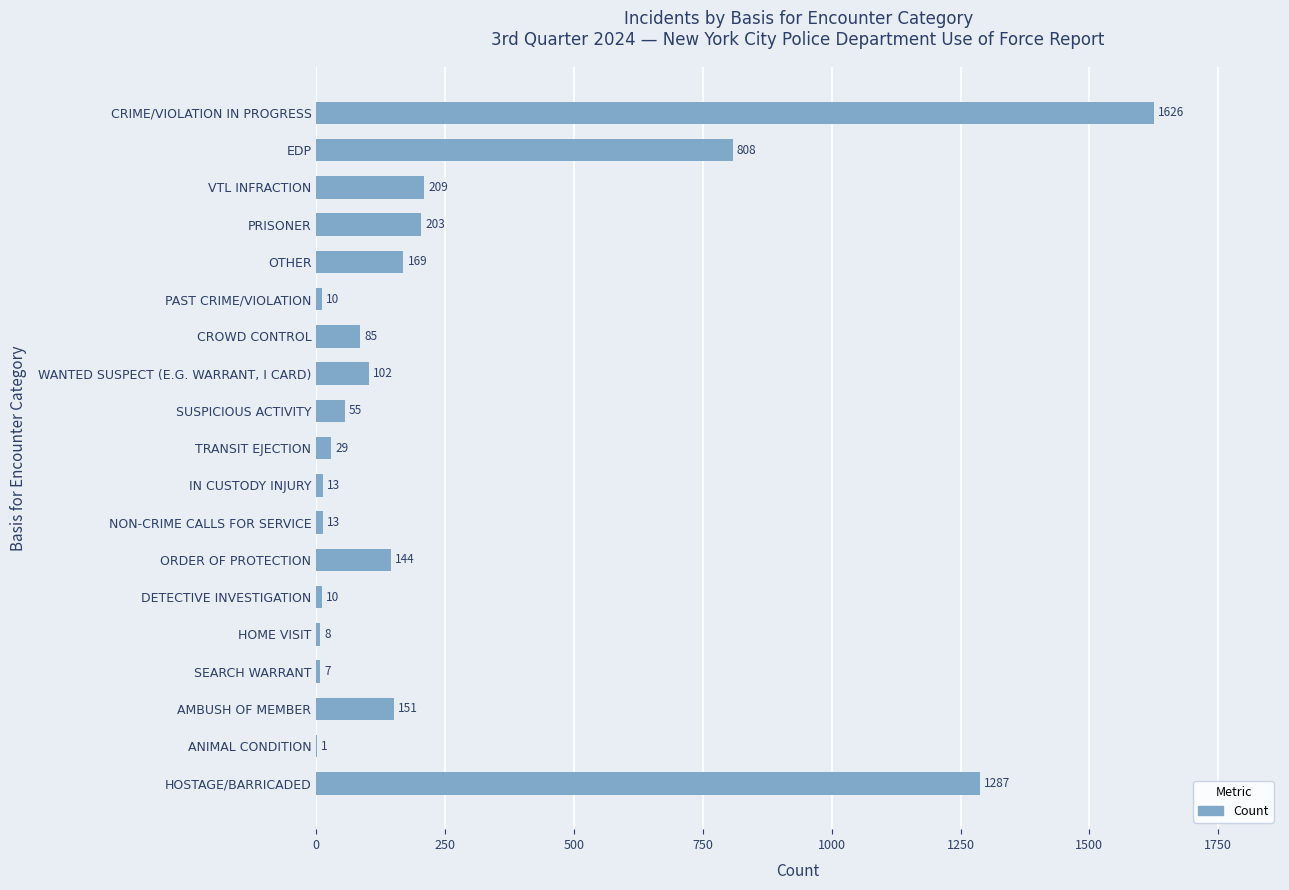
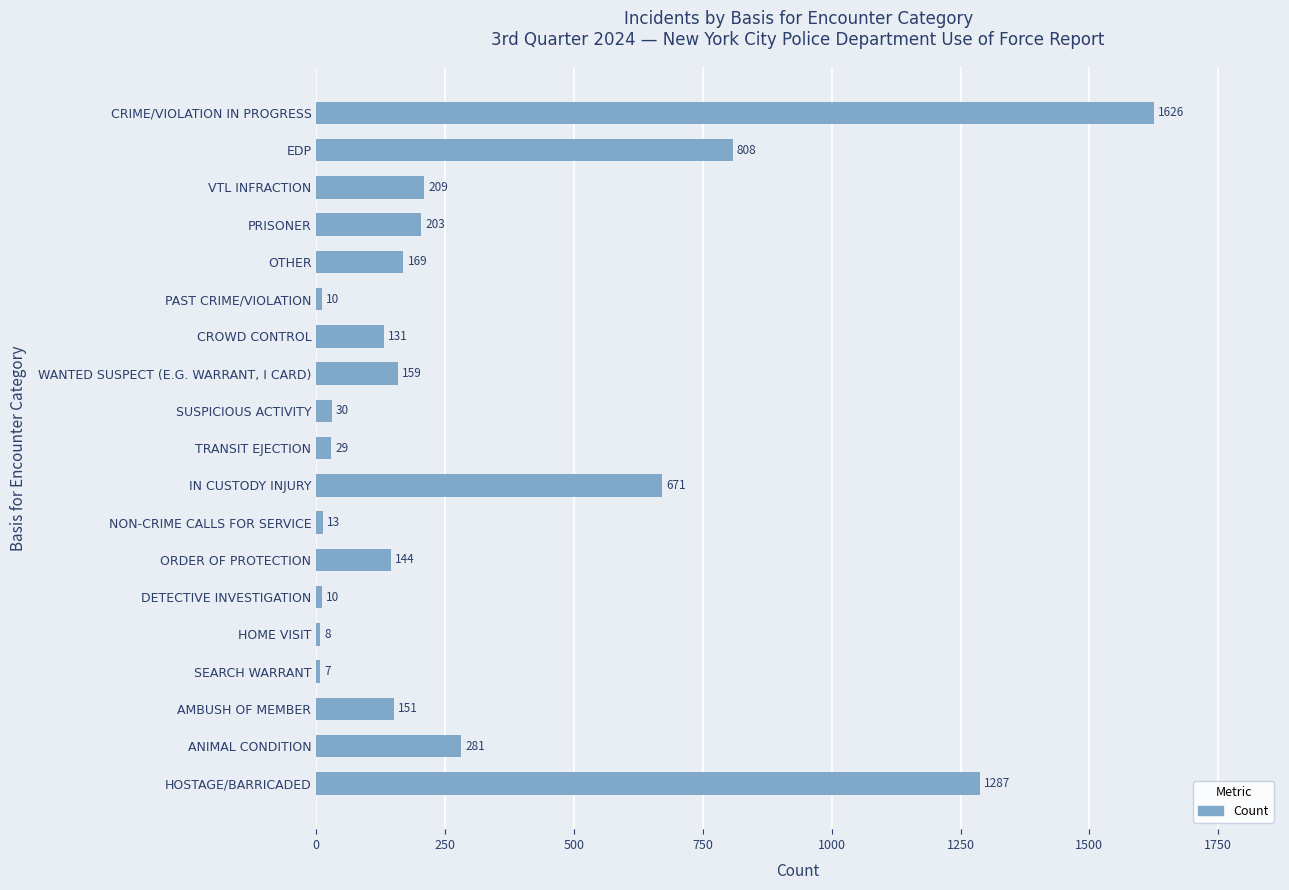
  {
    "CRIME/VIOLATION IN PROGRESS": 1626,
    "EDP": 808,
    "VTL INFRACTION": 209,
    "PRISONER": 203,
    "OTHER": 169,
    "PAST CRIME/VIOLATION": 10,
-   "CROWD CONTROL": 85,
-   "WANTED SUSPECT (E.G. WARRANT, I CARD)": 102,
-   "SUSPICIOUS ACTIVITY": 55,
+   "CROWD CONTROL": 131,
+   "WANTED SUSPECT (E.G. WARRANT, I CARD)": 159,
+   "SUSPICIOUS ACTIVITY": 30,
    "TRANSIT EJECTION": 29,
-   "IN CUSTODY INJURY": 13,
+   "IN CUSTODY INJURY": 671,
    "NON-CRIME CALLS FOR SERVICE": 13,
    "ORDER OF PROTECTION": 144,
    "DETECTIVE INVESTIGATION": 10,
    "HOME VISIT": 8,
    "SEARCH WARRANT": 7,
    "AMBUSH OF MEMBER": 151,
-   "ANIMAL CONDITION": 1,
+   "ANIMAL CONDITION": 281,
    "HOSTAGE/BARRICADED": 1287
  }
